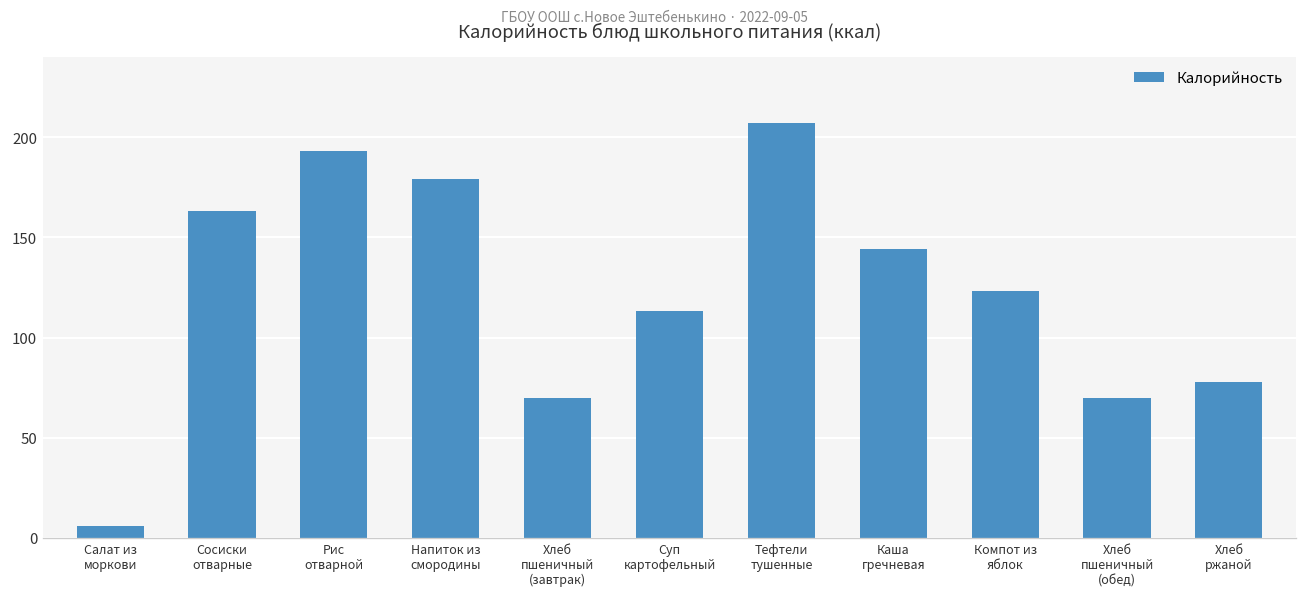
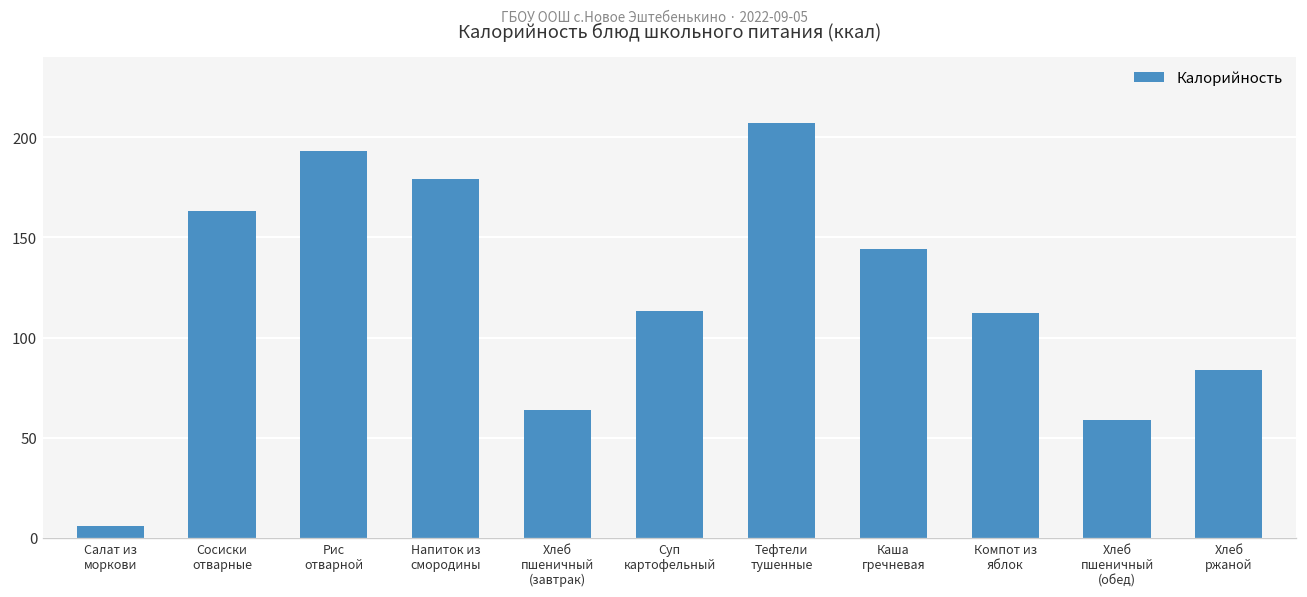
  {
    "Салат из моркови": 6,
    "Сосиски отварные": 163,
    "Рис отварной": 193,
    "Напиток из смородины": 179,
-   "Хлеб пшеничный (завтрак)": 70,
+   "Хлеб пшеничный (завтрак)": 64,
    "Суп картофельный": 113,
    "Тефтели тушенные": 207,
    "Каша гречневая": 144,
-   "Компот из яблок": 123,
-   "Хлеб пшеничный (обед)": 70,
-   "Хлеб ржаной": 78
+   "Компот из яблок": 112,
+   "Хлеб пшеничный (обед)": 59,
+   "Хлеб ржаной": 84
  }
